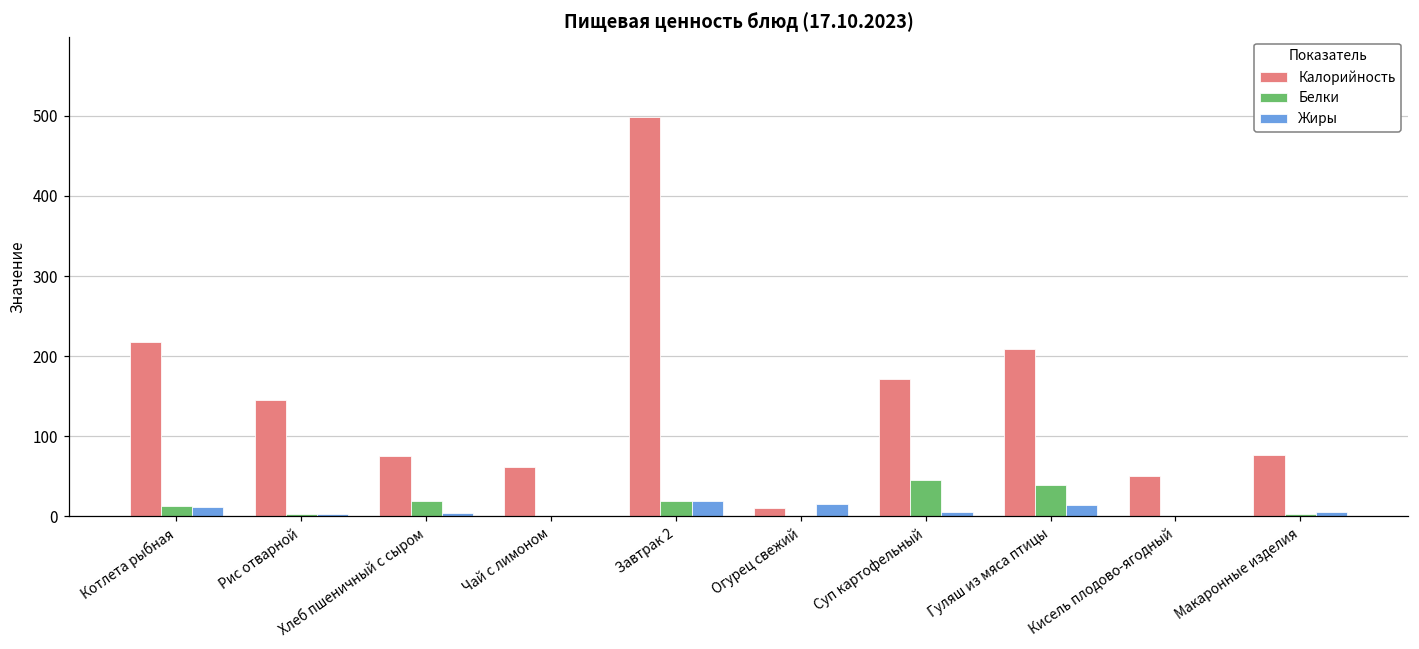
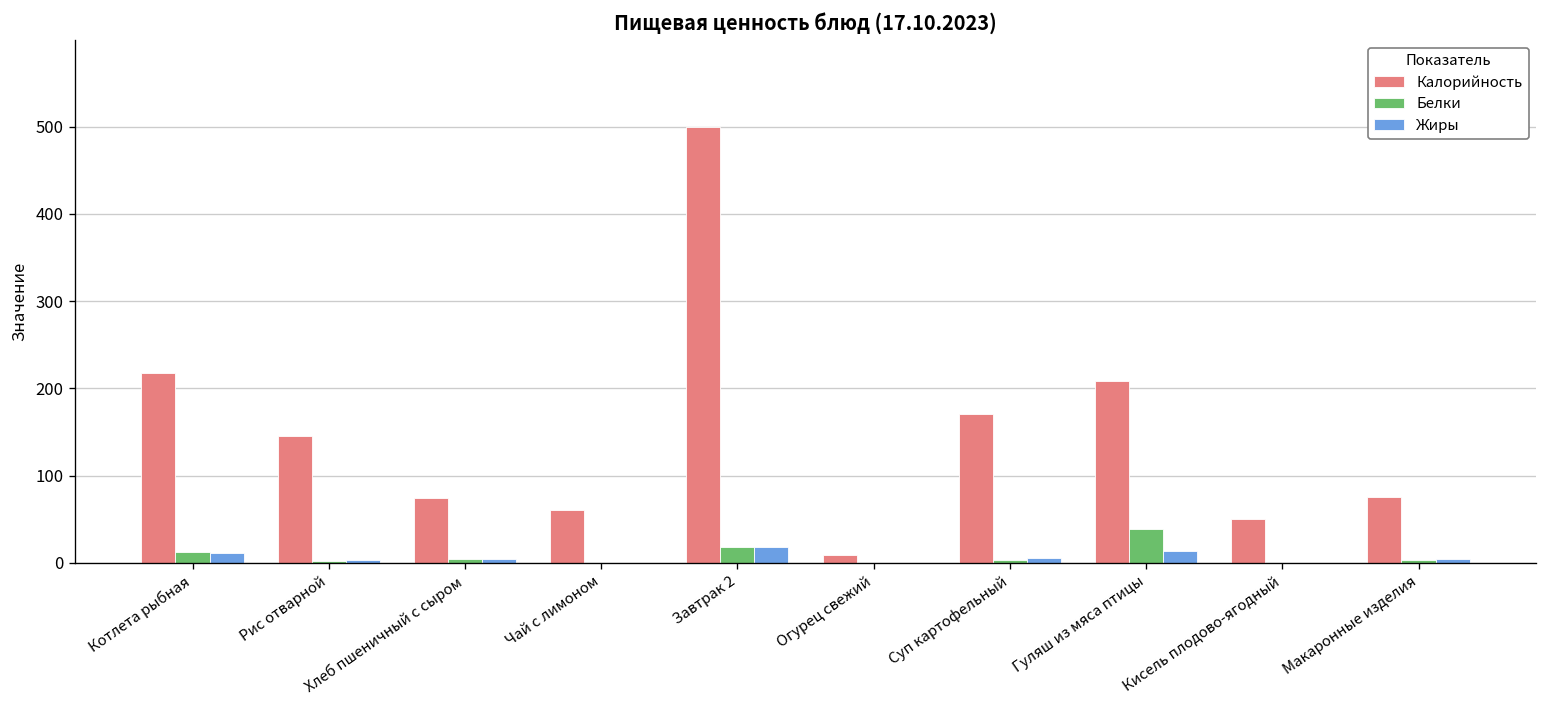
  {
    "Калорийность": {
      "Котлета рыбная": 220,
      "Рис отварной": 150,
      "Хлеб пшеничный с сыром": 70,
      "Чай с лимоном": 60,
      "Завтрак 2": 500,
      "Огурец свежий": 10,
      "Суп картофельный": 170,
      "Гуляш из мяса птицы": 210,
      "Кисель плодово-ягодный": 50,
      "Макаронные изделия": 80
    },
    "Белки": {
      "Котлета рыбная": 10,
-     "Хлеб пшеничный с сыром": 20,
+     "Хлеб пшеничный с сыром": 0,
      "Завтрак 2": 20,
-     "Суп картофельный": 50,
+     "Суп картофельный": 0,
      "Гуляш из мяса птицы": 40
    },
    "Жиры": {
      "Котлета рыбная": 10,
      "Хлеб пшеничный с сыром": 0,
      "Чай с лимоном": 0,
      "Завтрак 2": 20,
-     "Огурец свежий": 20,
+     "Огурец свежий": 0,
      "Суп картофельный": 10,
      "Гуляш из мяса птицы": 10,
      "Кисель плодово-ягодный": 0,
      "Макаронные изделия": 0
    }
  }
